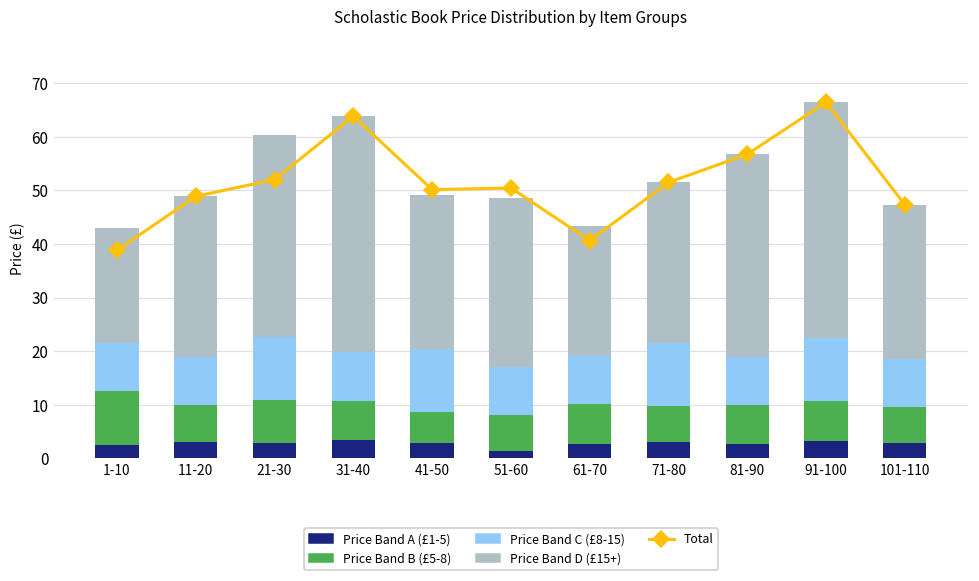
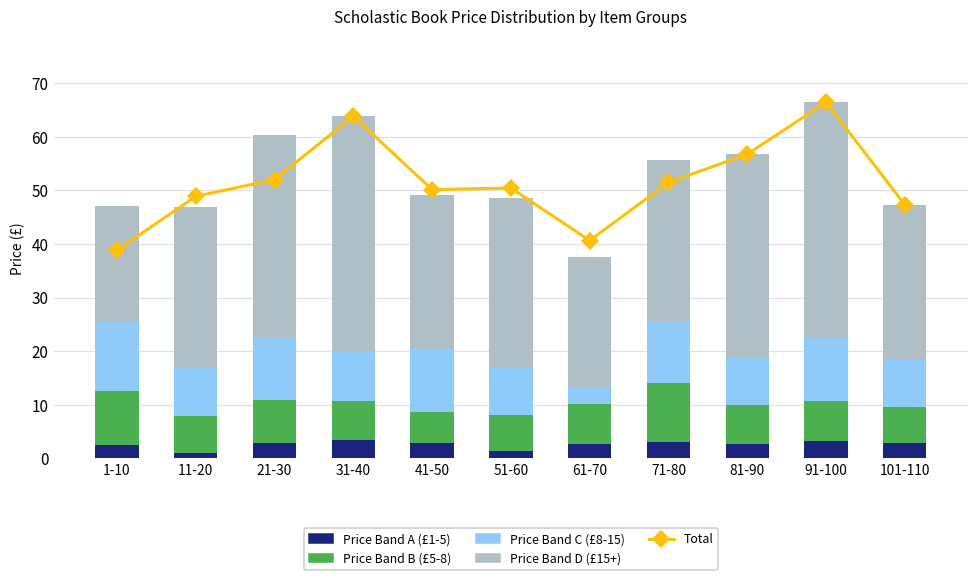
  {
    "Total": {
      "1-10": 39,
      "11-20": 49,
      "21-30": 52,
      "31-40": 64,
      "41-50": 50,
      "51-60": 50,
      "61-70": 41,
      "71-80": 51,
      "81-90": 57,
      "91-100": 66,
      "101-110": 47
    },
    "Price Band A (£1-5)": {
      "1-10": 3,
-     "11-20": 3,
+     "11-20": 1,
      "21-30": 3,
      "31-40": 3,
      "41-50": 3,
      "51-60": 1,
      "61-70": 3,
      "71-80": 3,
      "81-90": 3,
      "91-100": 3,
      "101-110": 3
    },
    "Price Band B (£5-8)": {
      "1-10": 10,
      "11-20": 7,
      "21-30": 8,
      "31-40": 7,
      "41-50": 6,
      "51-60": 7,
      "61-70": 7,
-     "71-80": 7,
+     "71-80": 11,
      "81-90": 7,
      "91-100": 7,
      "101-110": 7
    },
    "Price Band C (£8-15)": {
-     "1-10": 9,
+     "1-10": 13,
      "11-20": 9,
      "21-30": 12,
      "31-40": 9,
      "41-50": 12,
      "51-60": 9,
-     "61-70": 9,
+     "61-70": 3,
      "71-80": 12,
      "81-90": 9,
      "91-100": 12,
      "101-110": 9
    },
    "Price Band D (£15+)": {
      "1-10": 22,
      "11-20": 30,
      "21-30": 38,
      "31-40": 44,
      "41-50": 29,
      "51-60": 31,
      "61-70": 24,
      "71-80": 30,
      "81-90": 38,
      "91-100": 44,
      "101-110": 29
    }
  }
